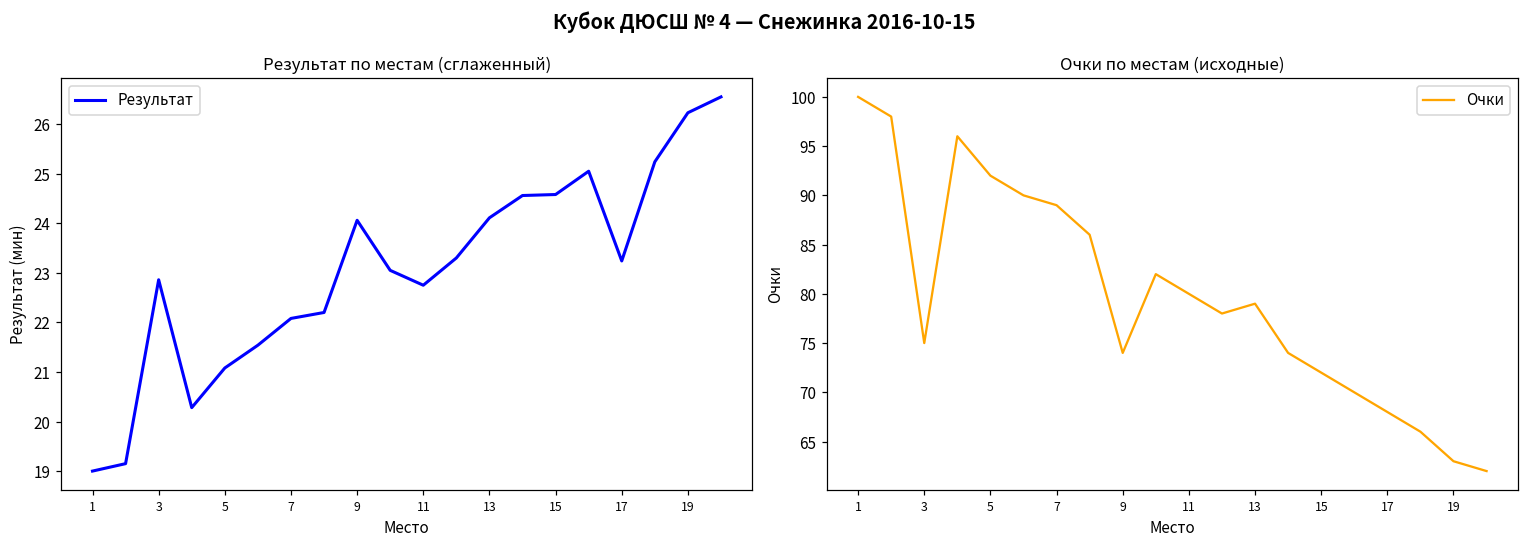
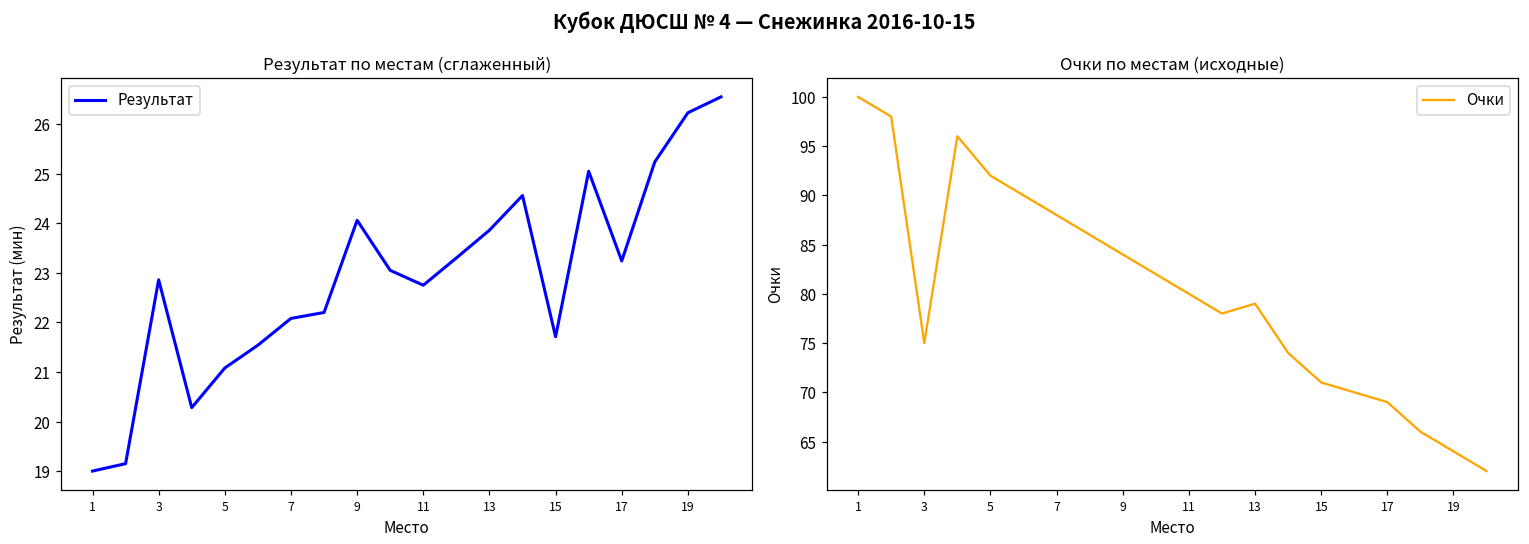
  {
    "Результат по местам (сглаженный)": {
      "1": 19.0,
      "3": 22.9,
      "5": 21.1,
      "7": 22.1,
      "9": 24.1,
      "11": 22.8,
-     "13": 24.1,
-     "15": 24.6,
+     "13": 23.9,
+     "15": 21.7,
      "17": 23.2,
      "19": 26.2
    },
    "Очки по местам (исходные)": {
      "1": 100,
      "3": 75,
      "5": 92,
-     "7": 89,
-     "9": 74,
+     "7": 88,
+     "9": 84,
      "11": 80,
      "13": 79,
-     "15": 72,
-     "17": 68,
-     "19": 63
+     "15": 71,
+     "17": 69,
+     "19": 64
    }
  }
